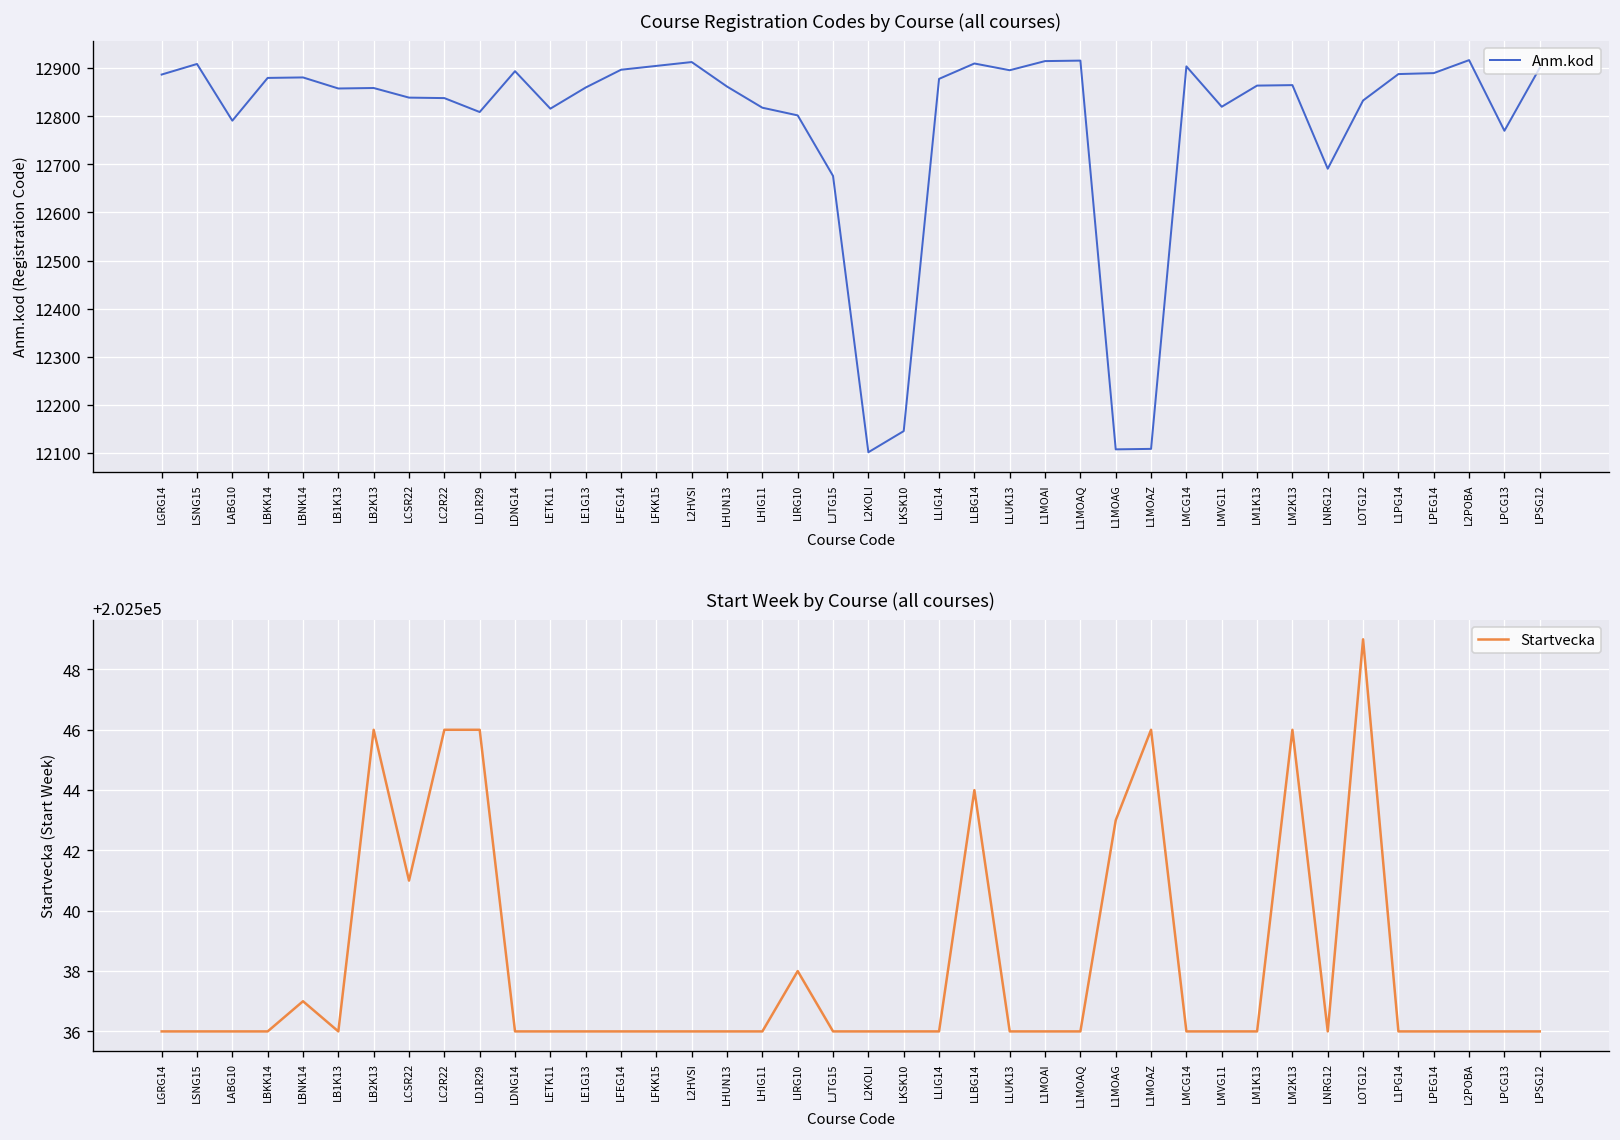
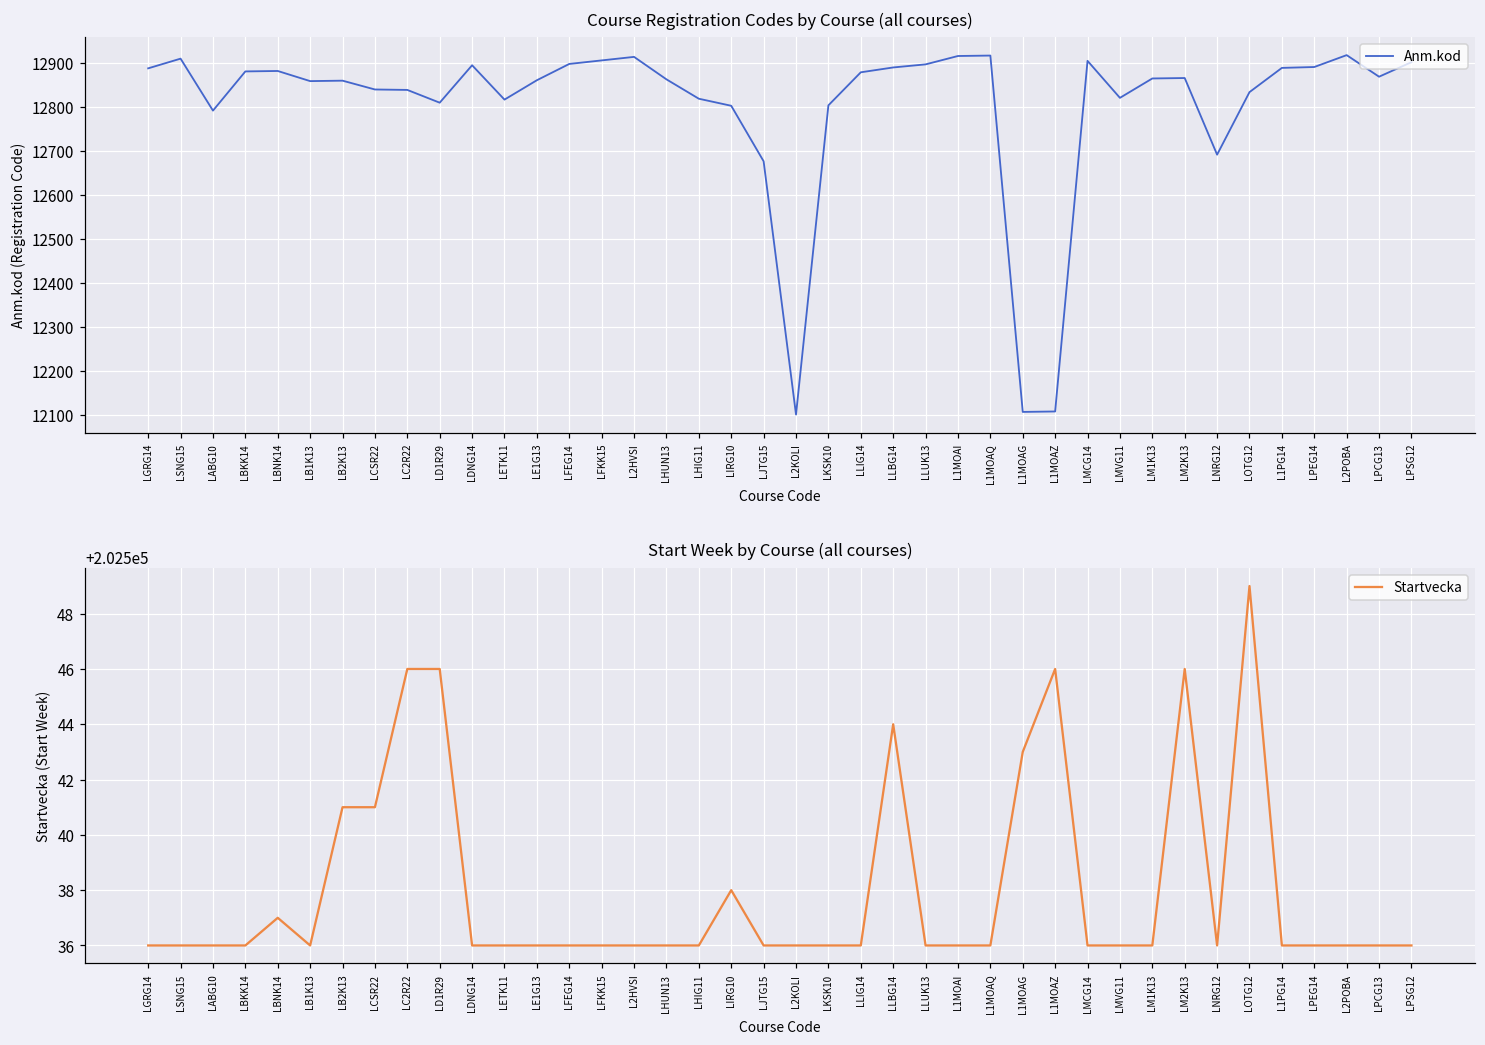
  {
    "Course Registration Codes by Course (all courses)": {
      "LGRG14": 12890,
      "LSNG15": 12910,
      "LABG10": 12790,
      "LBKK14": 12880,
      "LBNK14": 12880,
      "LB1K13": 12860,
      "LB2K13": 12860,
      "LCSR22": 12840,
      "LC2R22": 12840,
      "LD1R29": 12810,
      "LDNG14": 12890,
      "LETK11": 12820,
      "LE1G13": 12860,
      "LFEG14": 12900,
      "LFKK15": 12910,
      "L2HVSI": 12910,
      "LHUN13": 12860,
      "LHIG11": 12820,
      "LIRG10": 12800,
      "LJTG15": 12680,
      "L2KOLI": 12100,
-     "LKSK10": 12150,
+     "LKSK10": 12800,
      "LLIG14": 12880,
-     "LLBG14": 12910,
+     "LLBG14": 12890,
      "LLUK13": 12900,
      "L1MOAI": 12920,
      "L1MOAQ": 12920,
      "L1MOAG": 12110,
      "L1MOAZ": 12110,
      "LMCG14": 12900,
      "LMVG11": 12820,
      "LM1K13": 12860,
      "LM2K13": 12870,
      "LNRG12": 12690,
      "LOTG12": 12830,
      "L1PG14": 12890,
      "LPEG14": 12890,
      "L2POBA": 12920,
-     "LPCG13": 12770
+     "LPCG13": 12870
    },
    "Start Week by Course (all courses)": {
      "LGRG14": 202536,
      "LSNG15": 202536,
      "LABG10": 202536,
      "LBKK14": 202536,
      "LBNK14": 202537,
      "LB1K13": 202536,
-     "LB2K13": 202546,
+     "LB2K13": 202541,
      "LCSR22": 202541,
      "LC2R22": 202546,
      "LD1R29": 202546,
      "LDNG14": 202536,
      "LETK11": 202536,
      "LE1G13": 202536,
      "LFEG14": 202536,
      "LFKK15": 202536,
      "L2HVSI": 202536,
      "LHUN13": 202536,
      "LHIG11": 202536,
      "LIRG10": 202538,
      "LJTG15": 202536,
      "L2KOLI": 202536,
      "LKSK10": 202536,
      "LLIG14": 202536,
      "LLBG14": 202544,
      "LLUK13": 202536,
      "L1MOAI": 202536,
      "L1MOAQ": 202536,
      "L1MOAG": 202543,
      "L1MOAZ": 202546,
      "LMCG14": 202536,
      "LMVG11": 202536,
      "LM1K13": 202536,
      "LM2K13": 202546,
      "LNRG12": 202536,
      "LOTG12": 202549,
      "L1PG14": 202536,
      "LPEG14": 202536,
      "L2POBA": 202536,
      "LPCG13": 202536,
      "LPSG12": 202536
    }
  }
